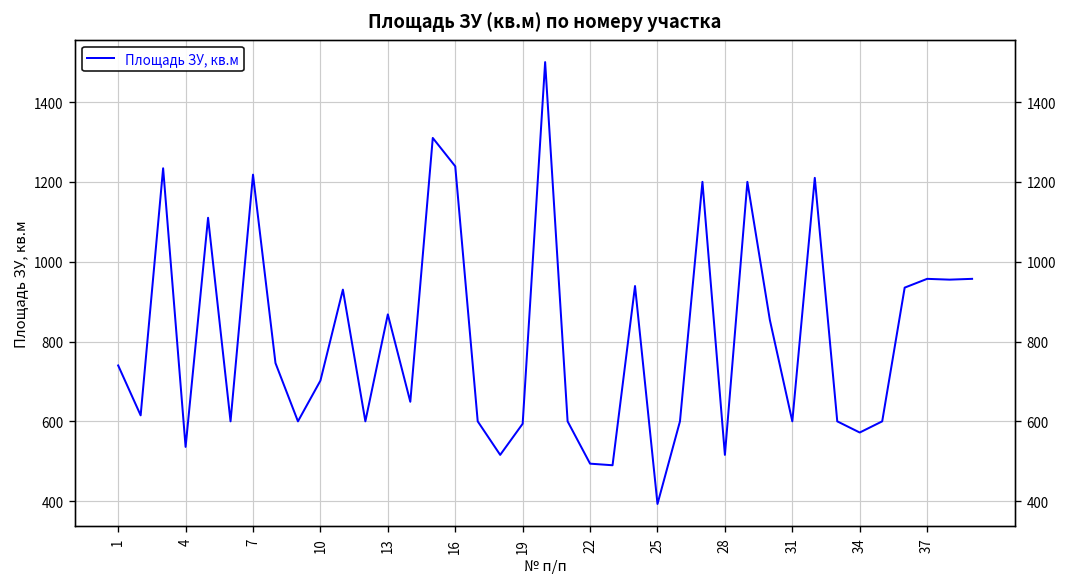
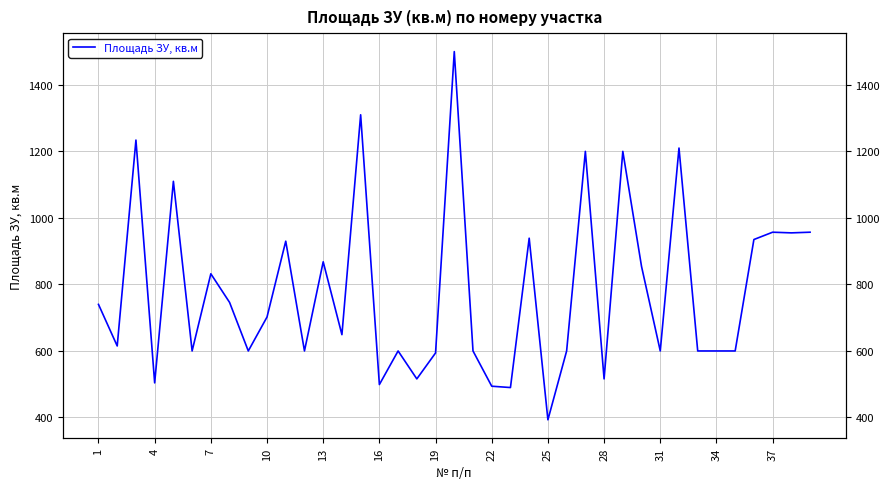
  {
    "1": 740,
-   "4": 540,
-   "7": 1220,
+   "4": 500,
+   "7": 830,
    "10": 700,
    "13": 870,
-   "16": 1240,
+   "16": 500,
    "19": 590,
    "22": 490,
    "25": 390,
    "28": 520,
    "31": 600,
-   "34": 570,
+   "34": 600,
    "37": 960
  }
